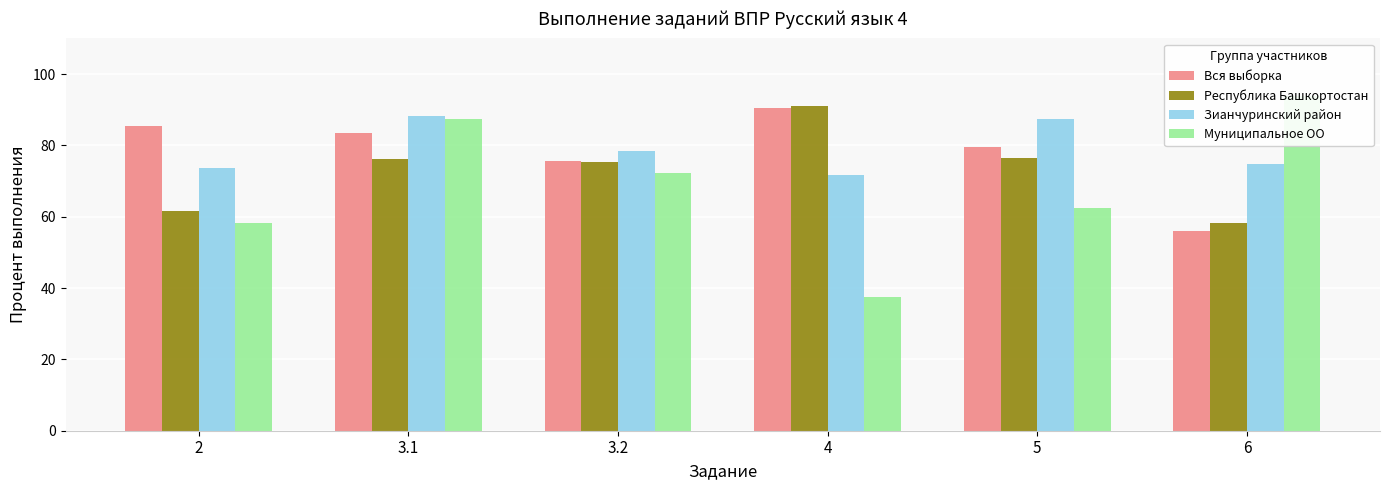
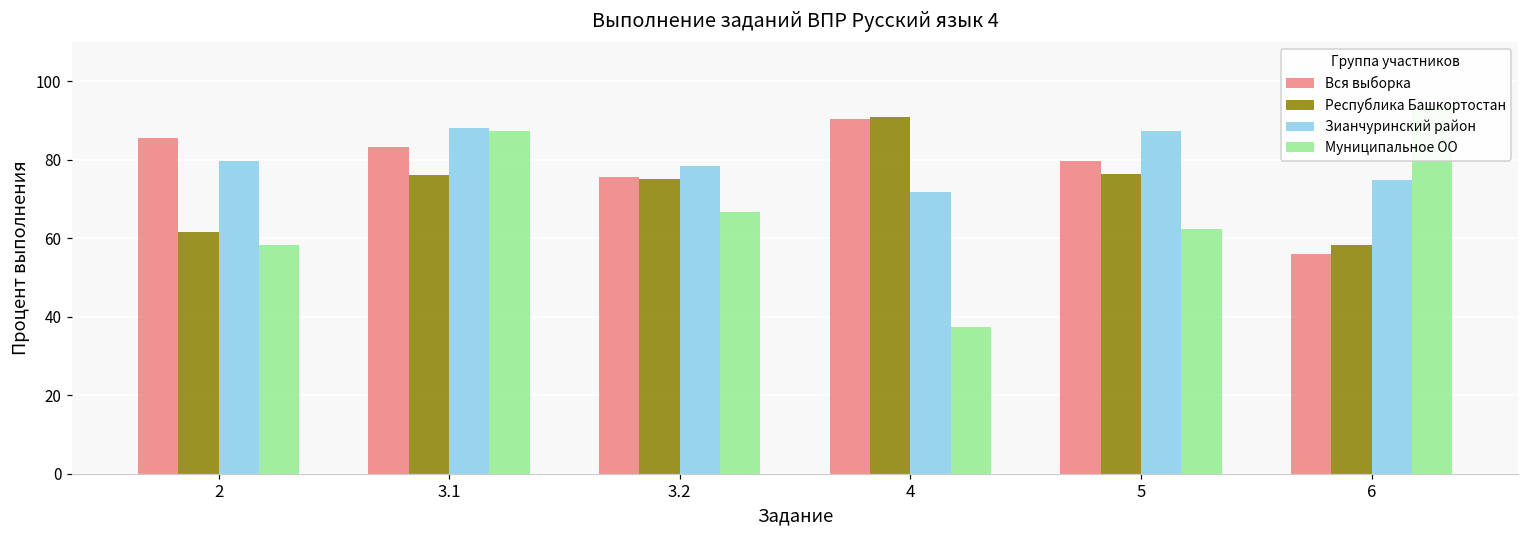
  {
    "Вся выборка": {
      "2": 86,
      "3.1": 83,
      "3.2": 76,
      "4": 90,
      "5": 80,
      "6": 56
    },
    "Республика Башкортостан": {
      "2": 62,
      "3.1": 76,
      "3.2": 75,
      "4": 91,
      "5": 76,
      "6": 58
    },
    "Зианчуринский район": {
-     "2": 74,
+     "2": 80,
      "3.1": 88,
      "3.2": 78,
      "4": 72,
      "5": 87,
      "6": 75
    },
    "Муниципальное ОО": {
      "2": 58,
      "3.1": 88,
-     "3.2": 72,
+     "3.2": 67,
      "4": 38,
      "5": 63
    }
  }
